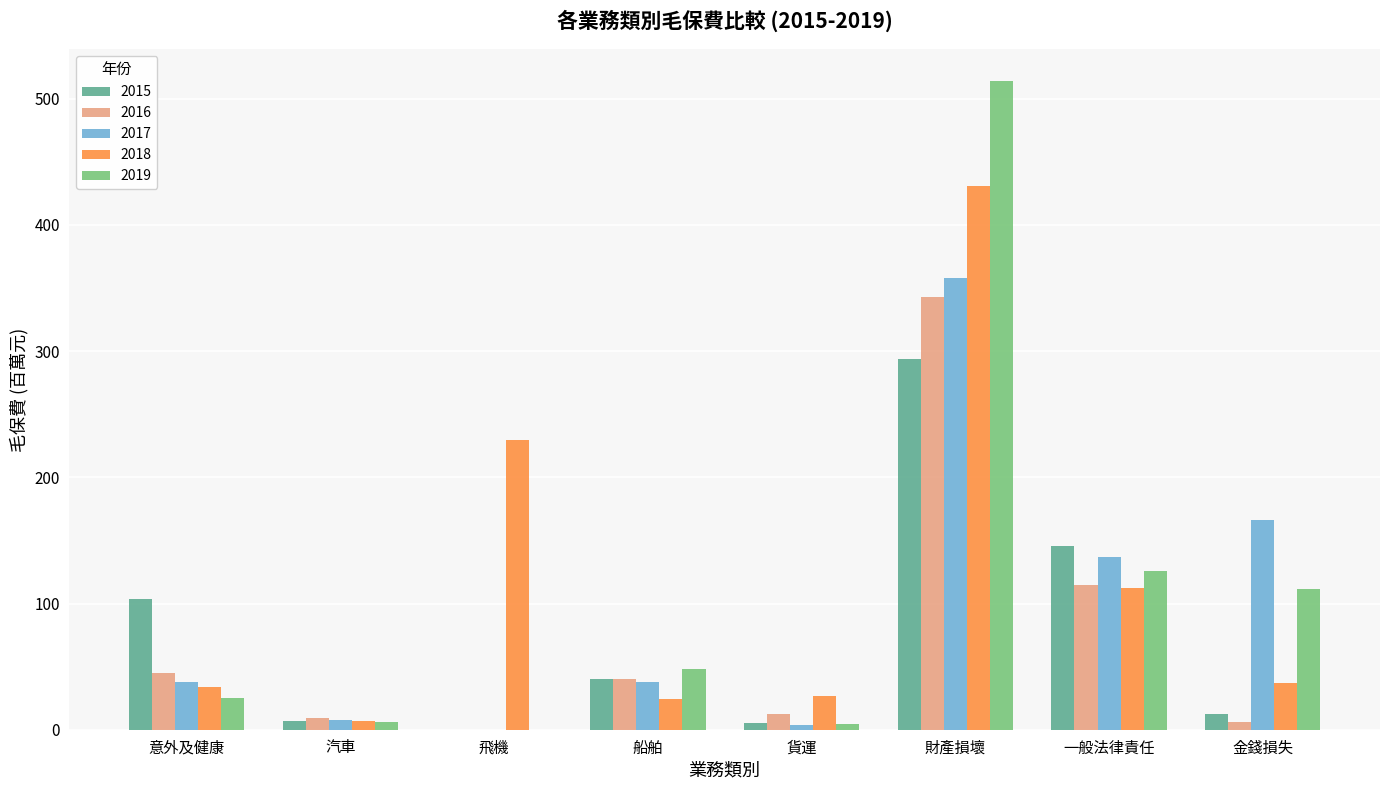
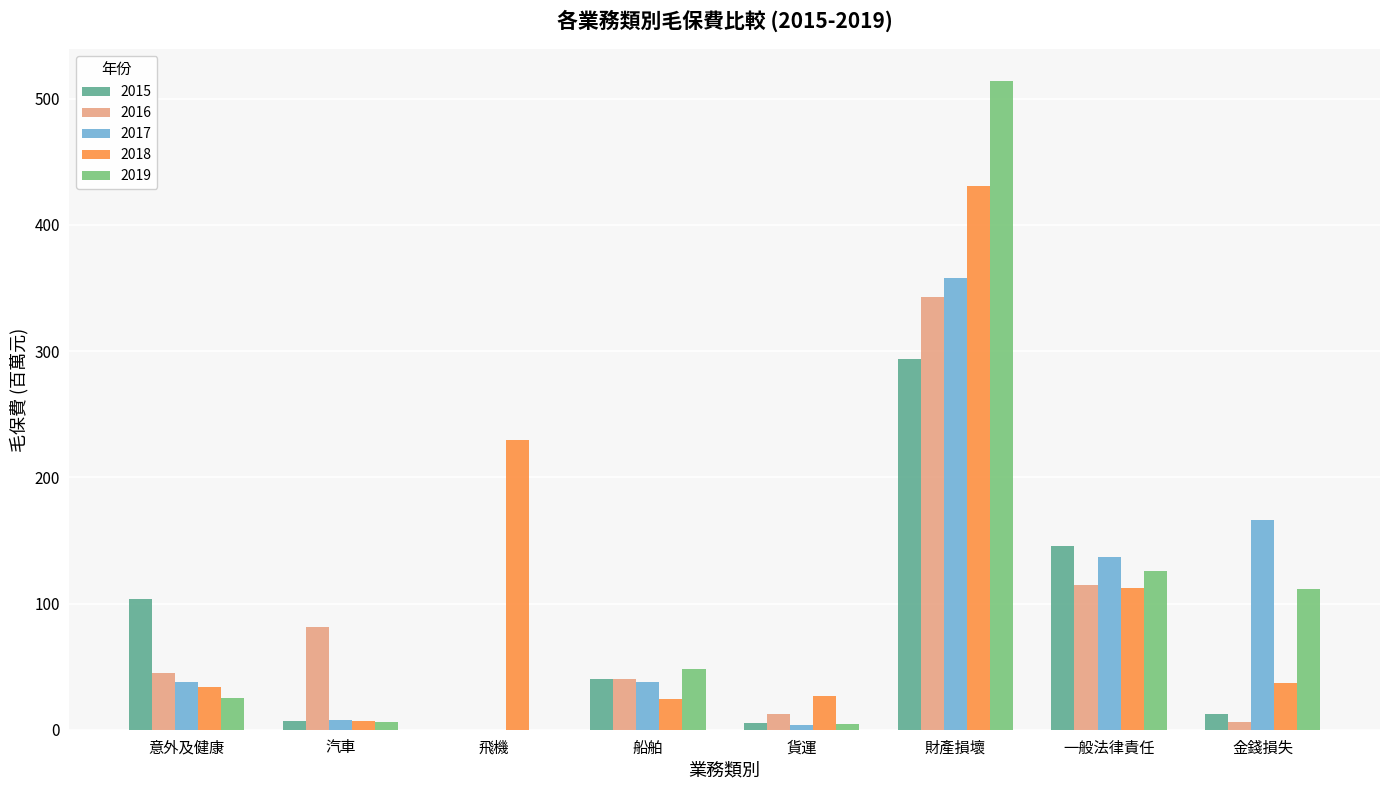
  {
    "2016": {
      "意外及健康": 45,
-     "汽車": 10,
+     "汽車": 82,
      "飛機": 0,
      "船舶": 41,
      "貨運": 13,
      "財產損壞": 343,
      "一般法律責任": 115,
      "金錢損失": 7
    },
    "2017": {
      "意外及健康": 38,
      "汽車": 8,
      "飛機": 0,
      "船舶": 38,
      "貨運": 4,
      "財產損壞": 358,
      "一般法律責任": 137,
      "金錢損失": 166
    },
    "2018": {
      "意外及健康": 34,
      "汽車": 7,
      "飛機": 230,
      "船舶": 24,
      "貨運": 27,
      "財產損壞": 431,
      "一般法律責任": 112,
      "金錢損失": 37
    }
  }
